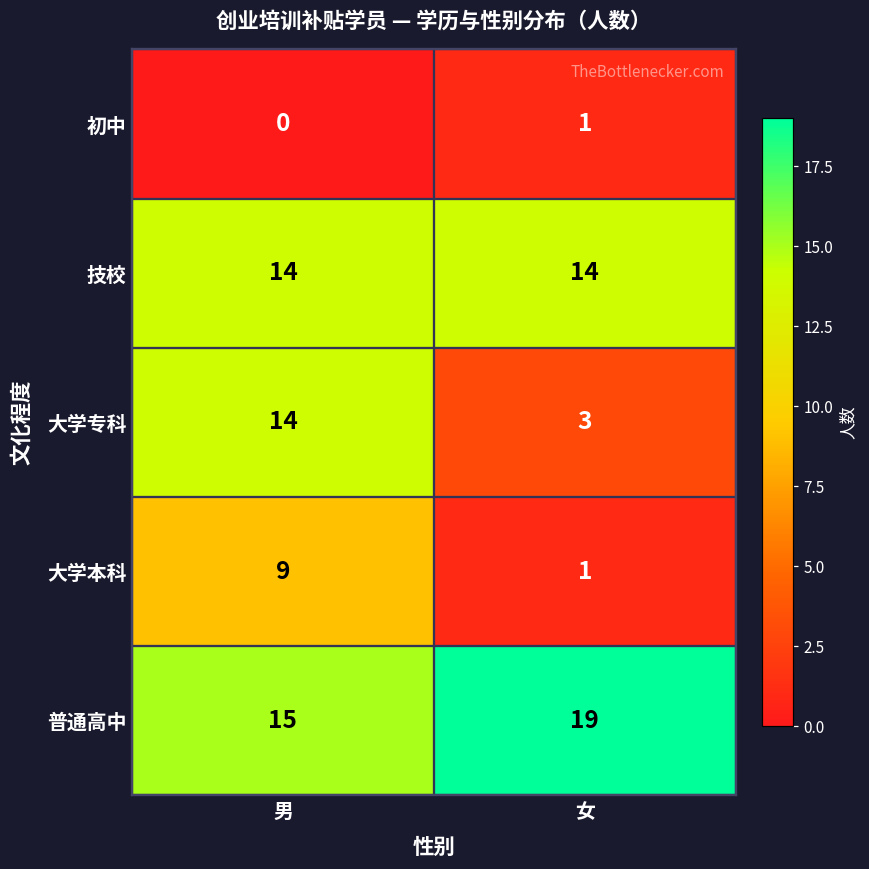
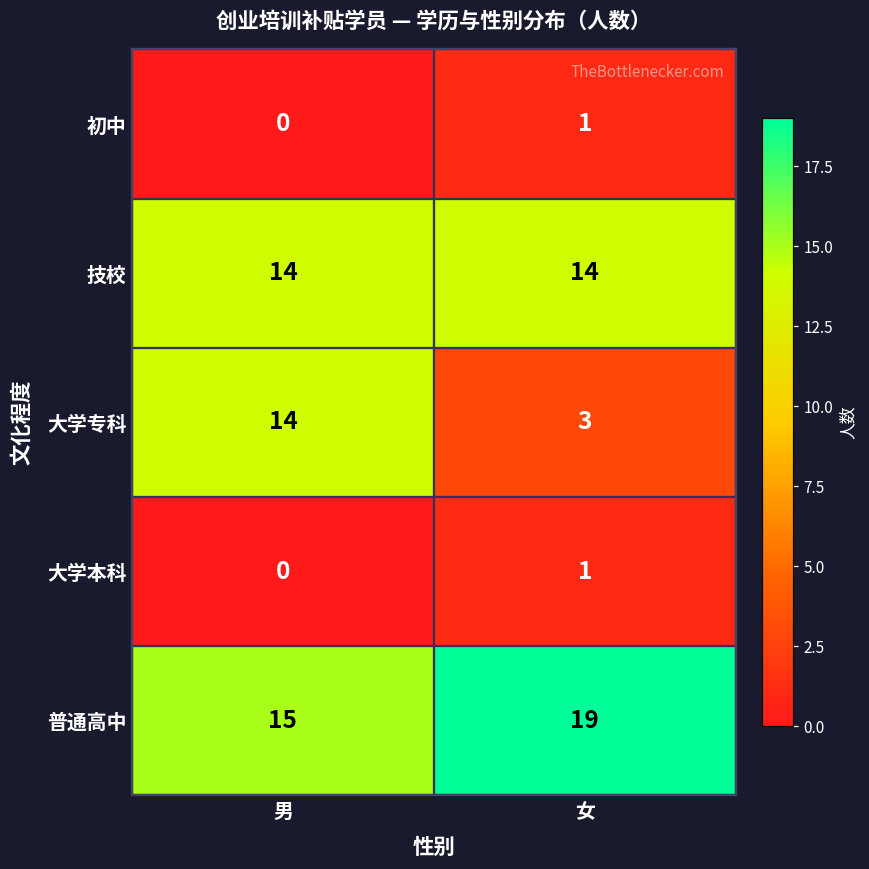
  {
    "初中": {
      "男": 0
    },
    "技校": {
      "男": 14,
      "女": 14
    },
    "大学专科": {
      "男": 14,
      "女": 3
    },
    "大学本科": {
-     "男": 9,
+     "男": 0,
      "女": 1
    },
    "普通高中": {
      "男": 15,
      "女": 19
    }
  }
